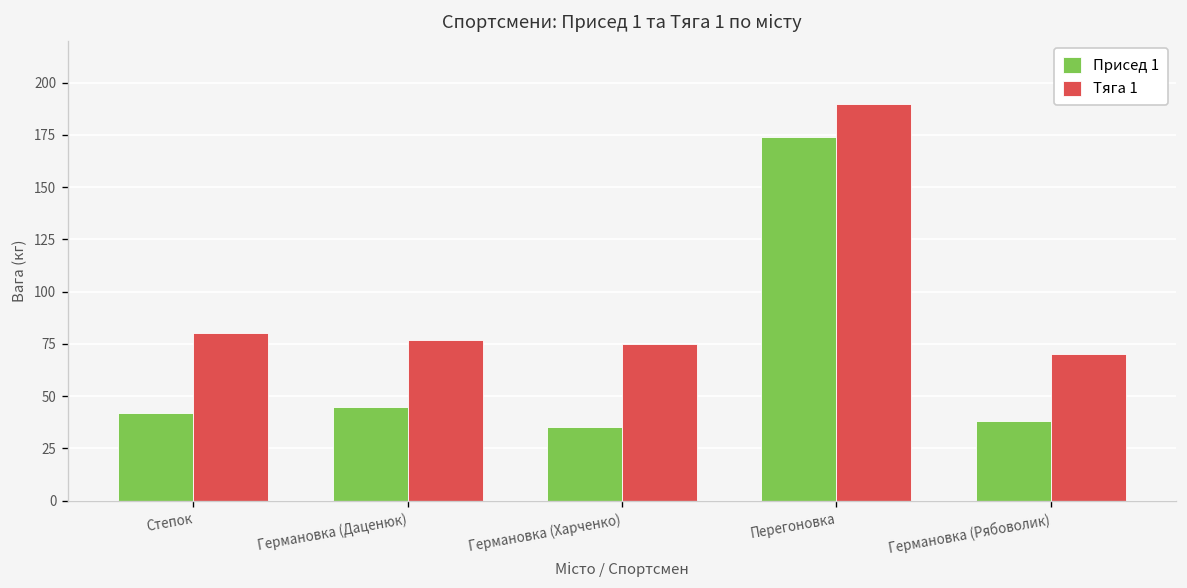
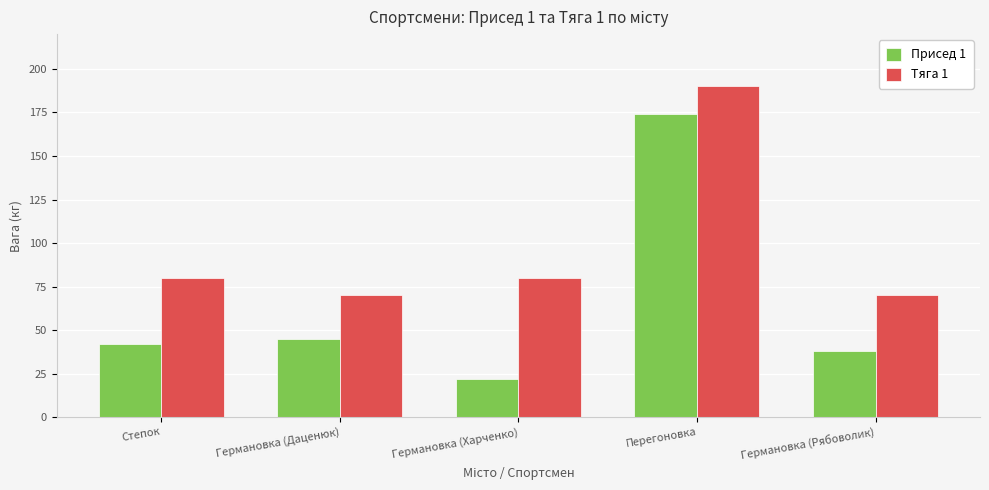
  {
    "Присед 1": {
      "Степок": 42,
      "Германовка (Даценюк)": 45,
-     "Германовка (Харченко)": 35,
+     "Германовка (Харченко)": 22,
      "Перегоновка": 174,
      "Германовка (Рябоволик)": 38
    },
    "Тяга 1": {
      "Степок": 80,
-     "Германовка (Даценюк)": 77,
-     "Германовка (Харченко)": 75,
+     "Германовка (Даценюк)": 70,
+     "Германовка (Харченко)": 80,
      "Перегоновка": 190,
      "Германовка (Рябоволик)": 70
    }
  }
